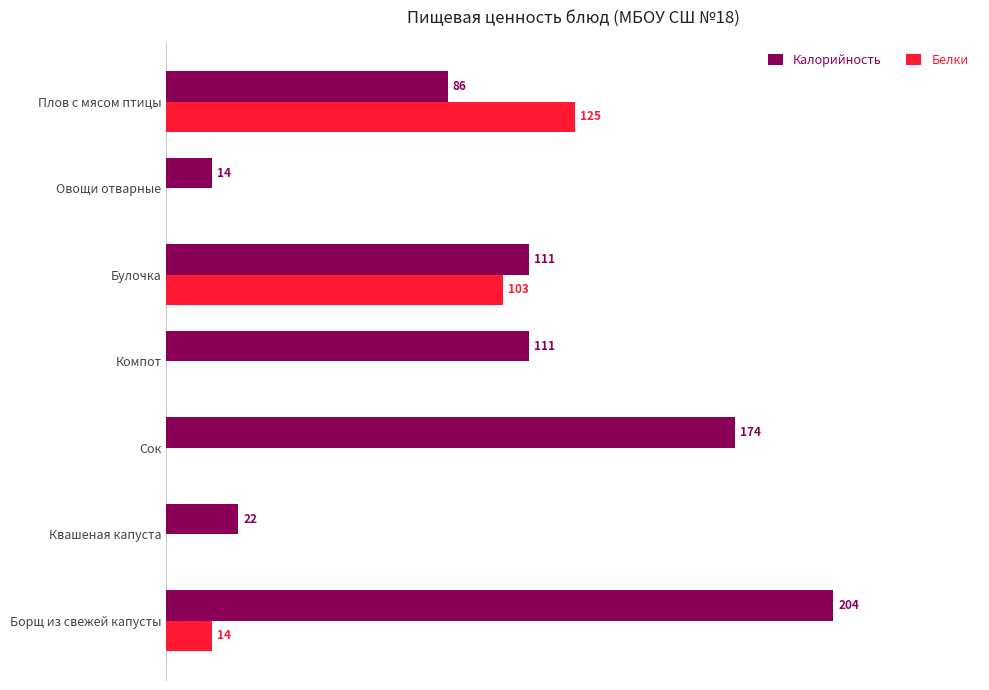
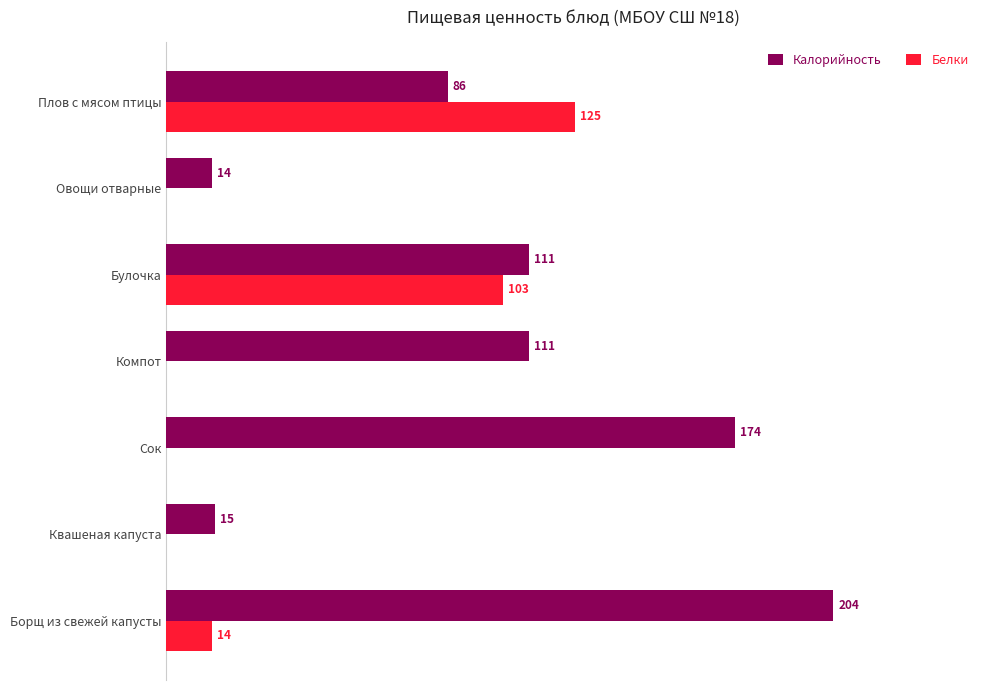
  {
    "Калорийность": {
      "Плов с мясом птицы": 86,
      "Овощи отварные": 14,
      "Булочка": 111,
      "Компот": 111,
      "Сок": 174,
-     "Квашеная капуста": 22,
+     "Квашеная капуста": 15,
      "Борщ из свежей капусты": 204
    },
    "Белки": {
      "Плов с мясом птицы": 125,
      "Булочка": 103,
      "Борщ из свежей капусты": 14
    }
  }
